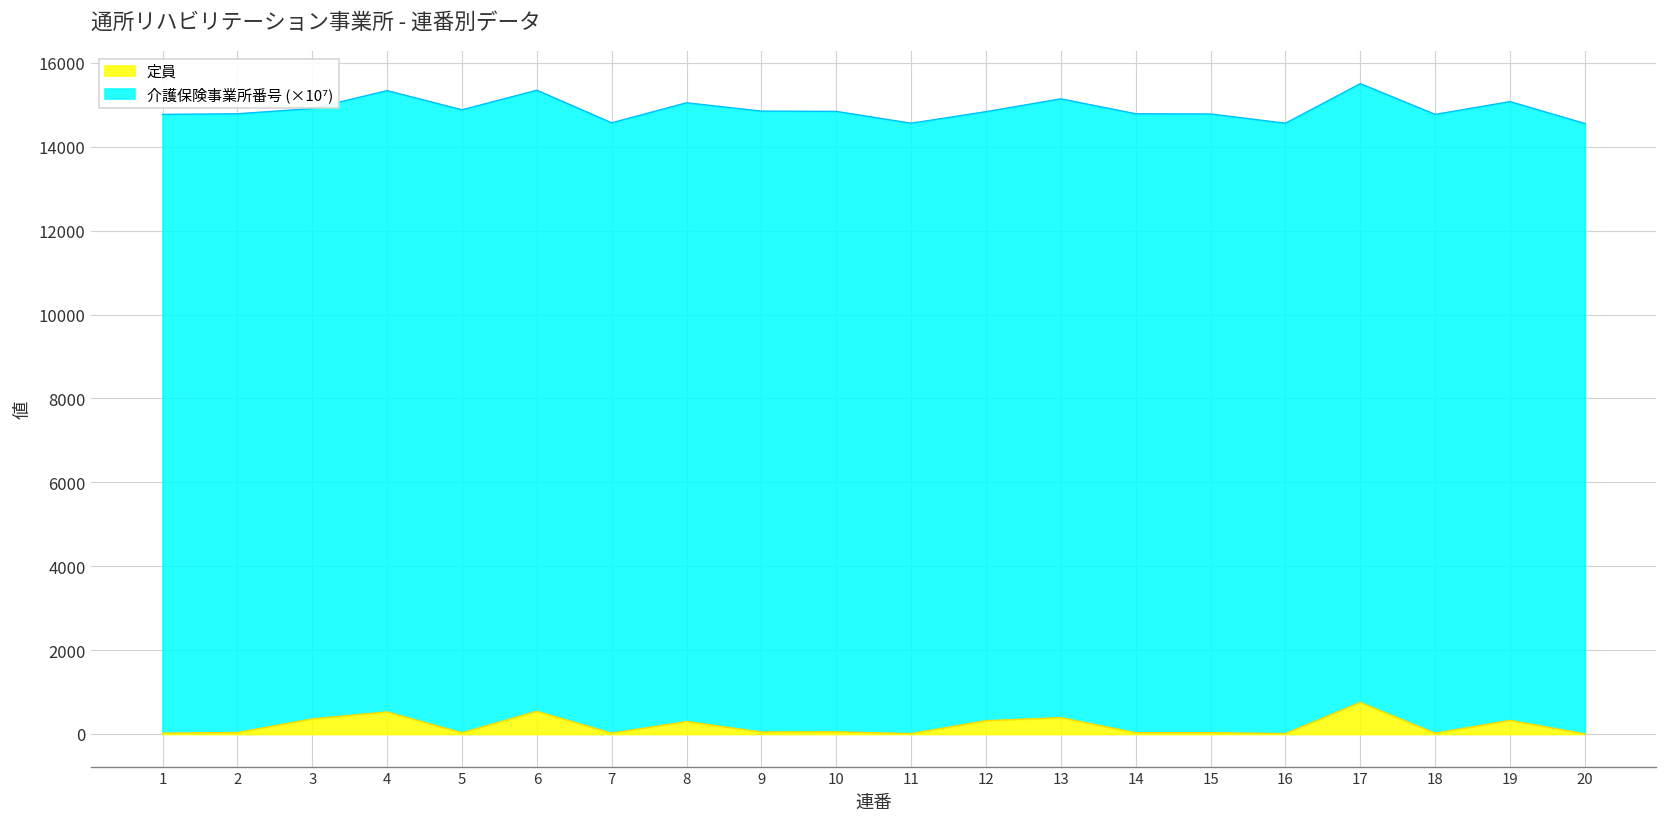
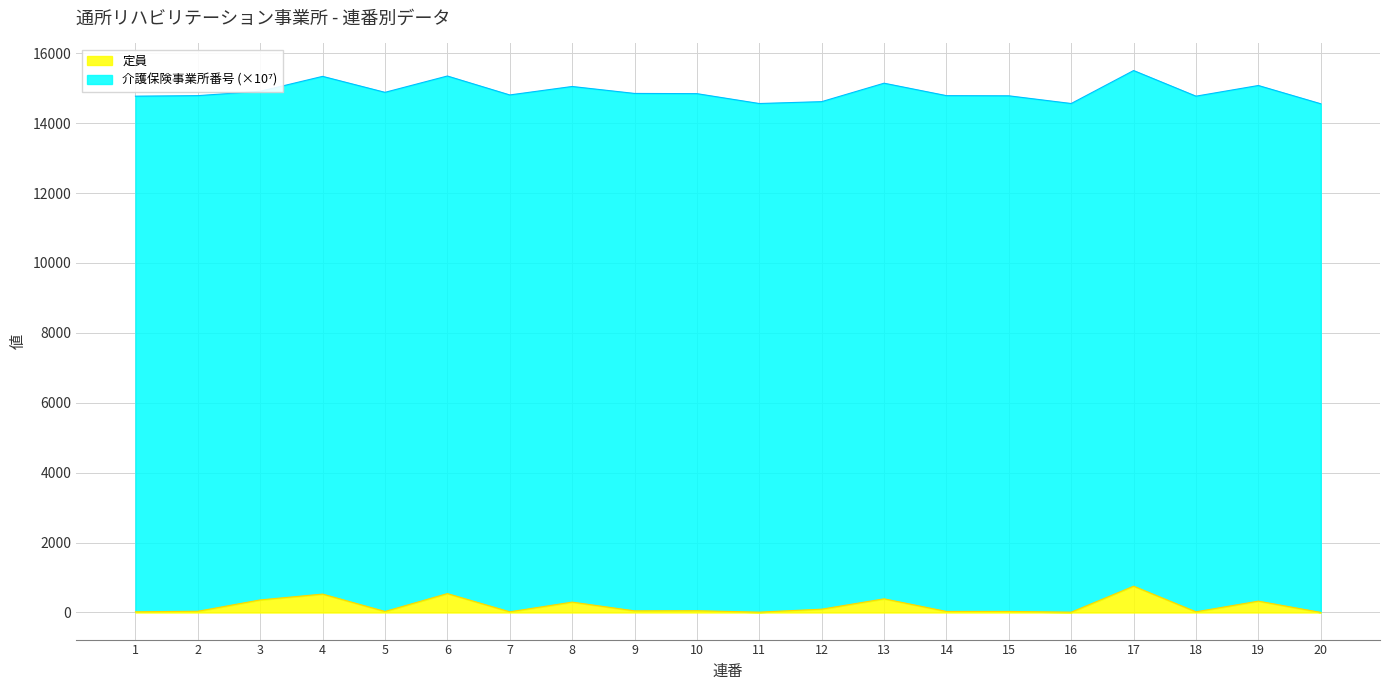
  {
    "定員": {
      "1": 0,
      "2": 0,
      "3": 400,
      "4": 500,
      "5": 0,
      "6": 500,
      "7": 0,
      "8": 300,
      "9": 0,
      "10": 100,
      "11": 0,
-     "12": 300,
+     "12": 100,
      "13": 400,
      "14": 0,
      "15": 0,
      "16": 0,
      "17": 800,
      "18": 0,
      "19": 300,
      "20": 0
    },
    "介護保険事業所番号 (×10⁷)": {
      "1": 14800,
      "2": 14800,
      "4": 14800,
      "5": 14900,
      "6": 14800,
-     "7": 14600,
+     "7": 14800,
      "8": 14800,
      "9": 14800,
      "10": 14800,
      "11": 14600,
      "12": 14500,
      "13": 14800,
      "14": 14800,
      "15": 14800,
      "16": 14600,
      "17": 14800,
      "18": 14800,
      "19": 14800,
      "20": 14600
    }
  }
